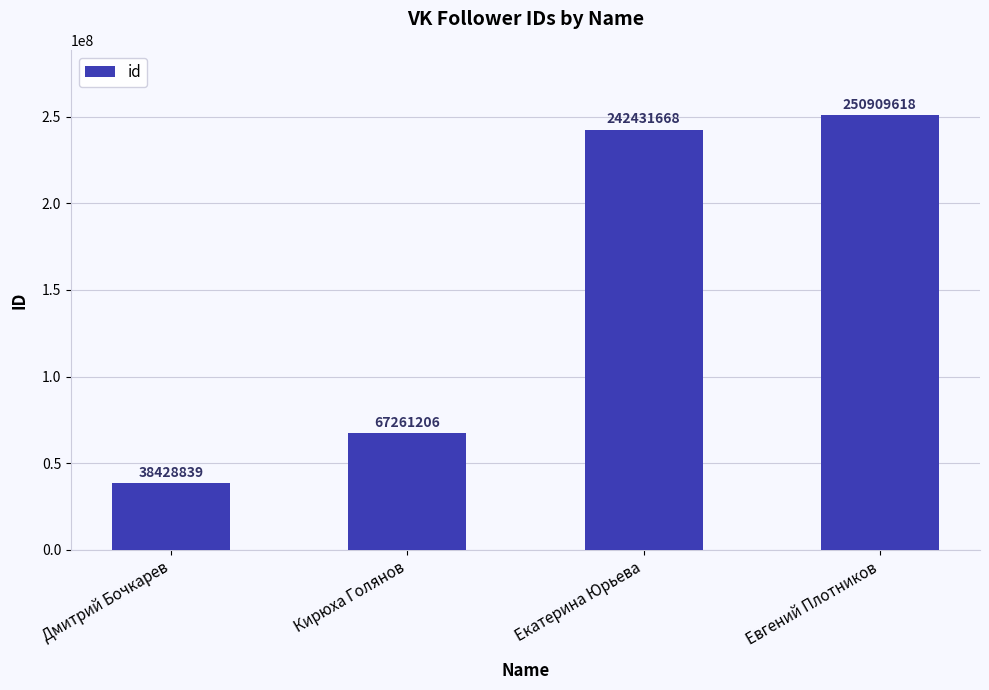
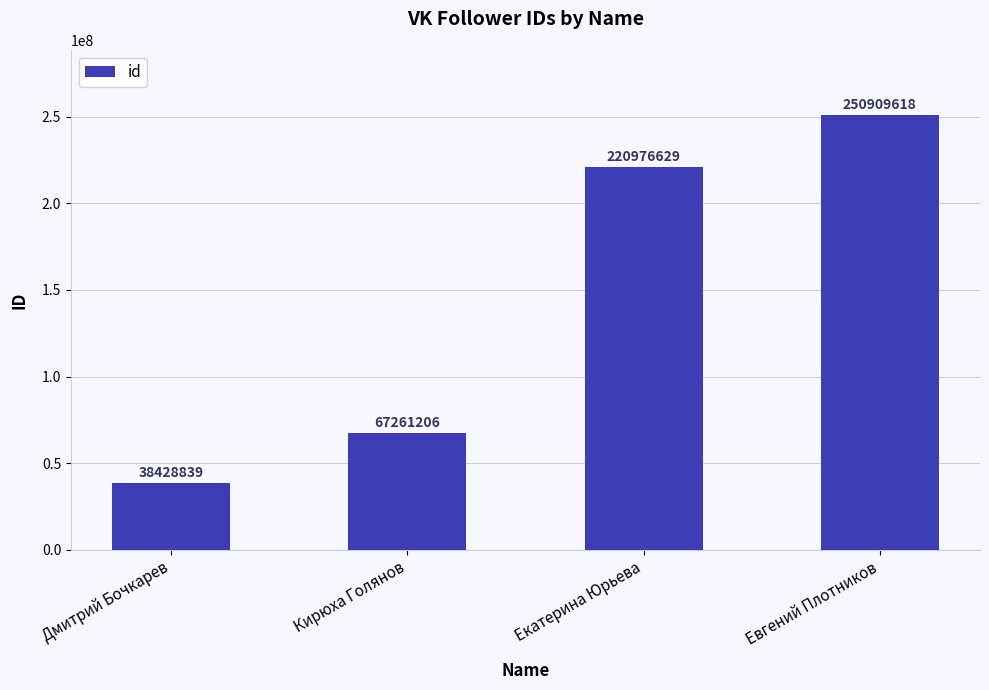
  {
    "Дмитрий Бочкарев": 38428839,
    "Кирюха Голянов": 67261206,
-   "Екатерина Юрьева": 242431668,
+   "Екатерина Юрьева": 220976629,
    "Евгений Плотников": 250909618
  }
